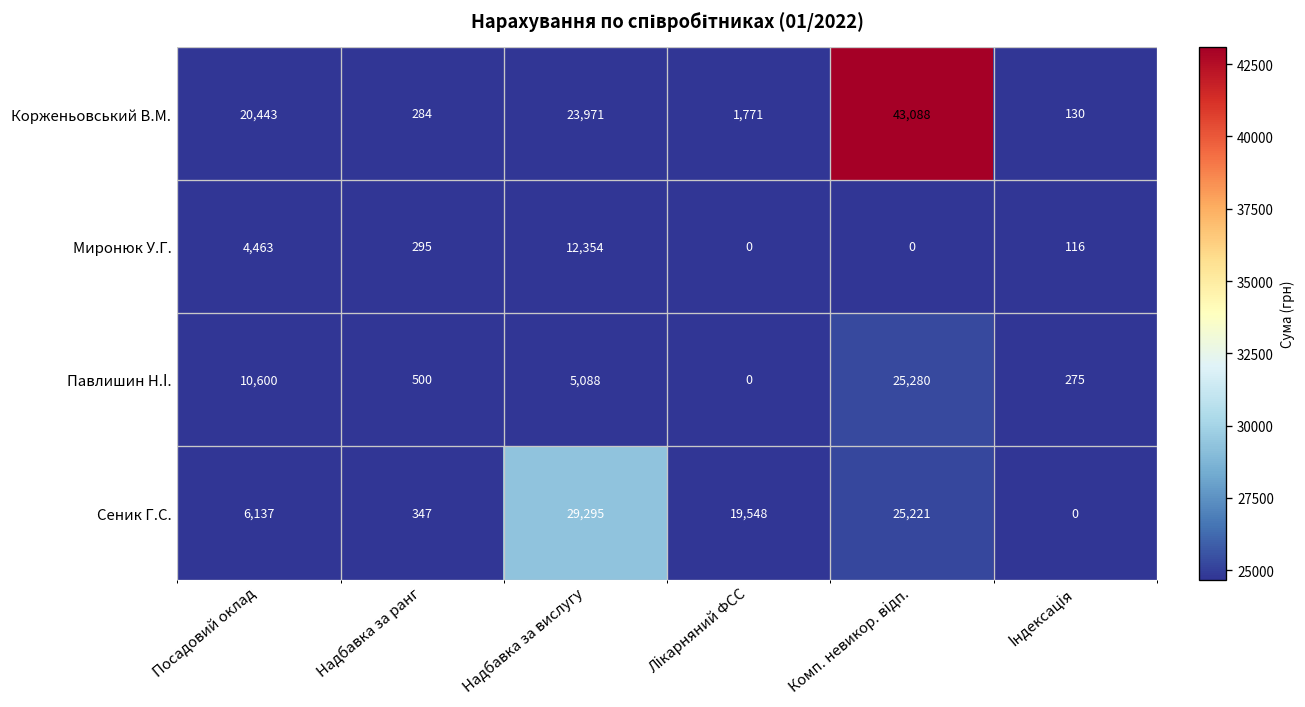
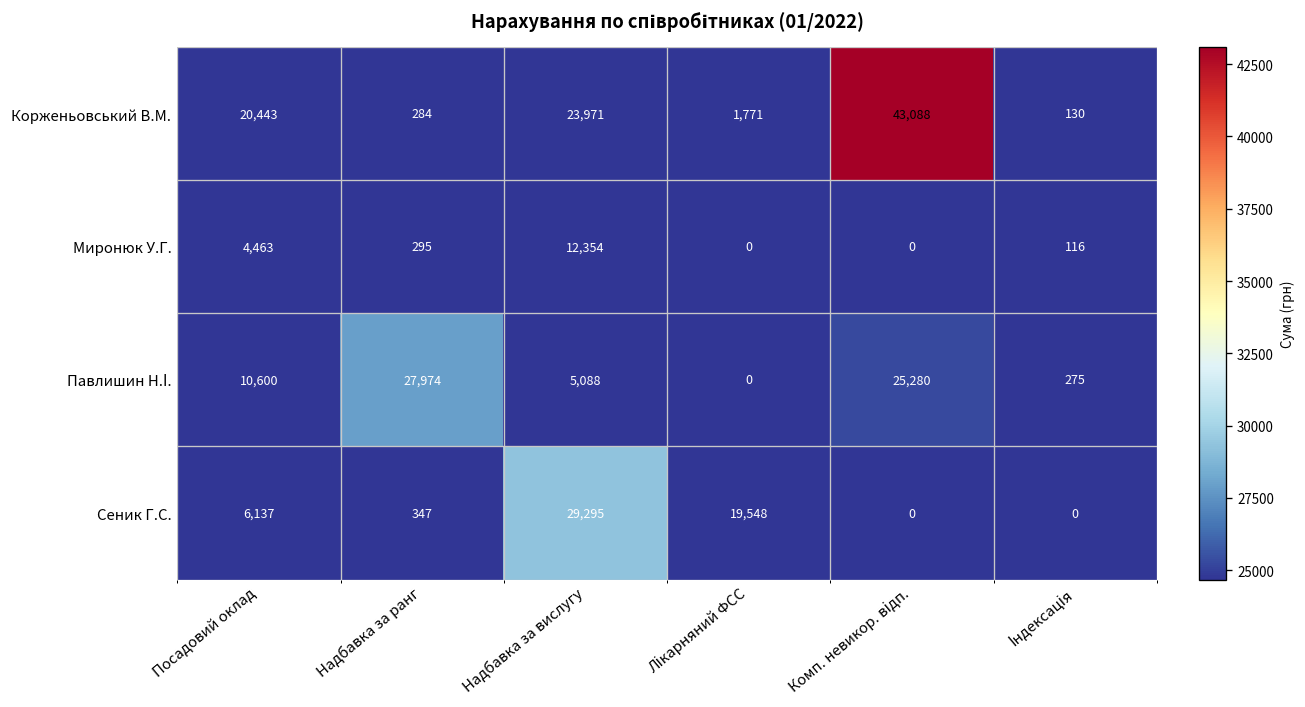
  {
    "Корженьовський В.М.": {
      "Посадовий оклад": "20,443",
      "Надбавка за ранг": "284",
      "Надбавка за вислугу": "23,971",
      "Лікарняний ФСС": "1,771",
      "Комп. невикор. відп.": "43,088",
      "Індексація": "130"
    },
    "Миронюк У.Г.": {
      "Посадовий оклад": "4,463",
      "Надбавка за ранг": "295",
      "Надбавка за вислугу": "12,354",
      "Лікарняний ФСС": "0",
      "Комп. невикор. відп.": "0",
      "Індексація": "116"
    },
    "Павлишин Н.І.": {
      "Посадовий оклад": "10,600",
-     "Надбавка за ранг": "500",
+     "Надбавка за ранг": "27,974",
      "Надбавка за вислугу": "5,088",
      "Лікарняний ФСС": "0",
      "Комп. невикор. відп.": "25,280",
      "Індексація": "275"
    },
    "Сеник Г.С.": {
      "Посадовий оклад": "6,137",
      "Надбавка за ранг": "347",
      "Надбавка за вислугу": "29,295",
      "Лікарняний ФСС": "19,548",
-     "Комп. невикор. відп.": "25,221",
+     "Комп. невикор. відп.": "0",
      "Індексація": "0"
    }
  }
